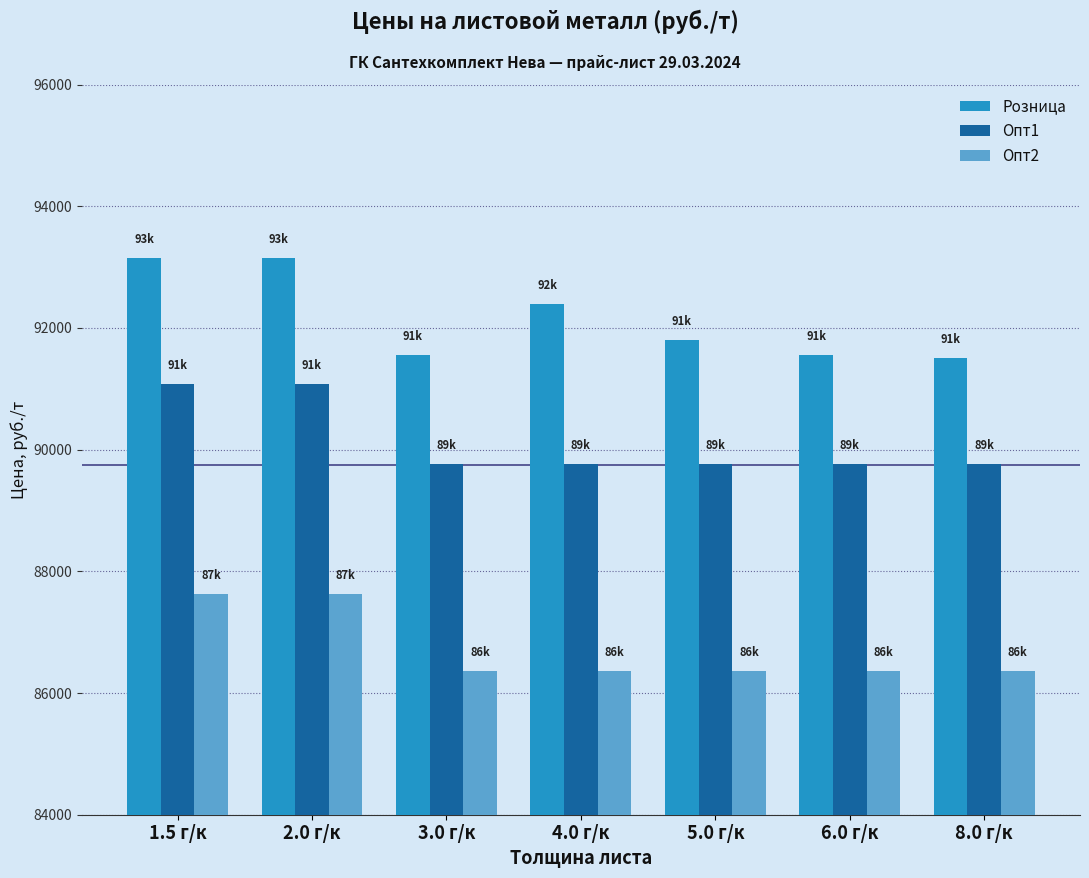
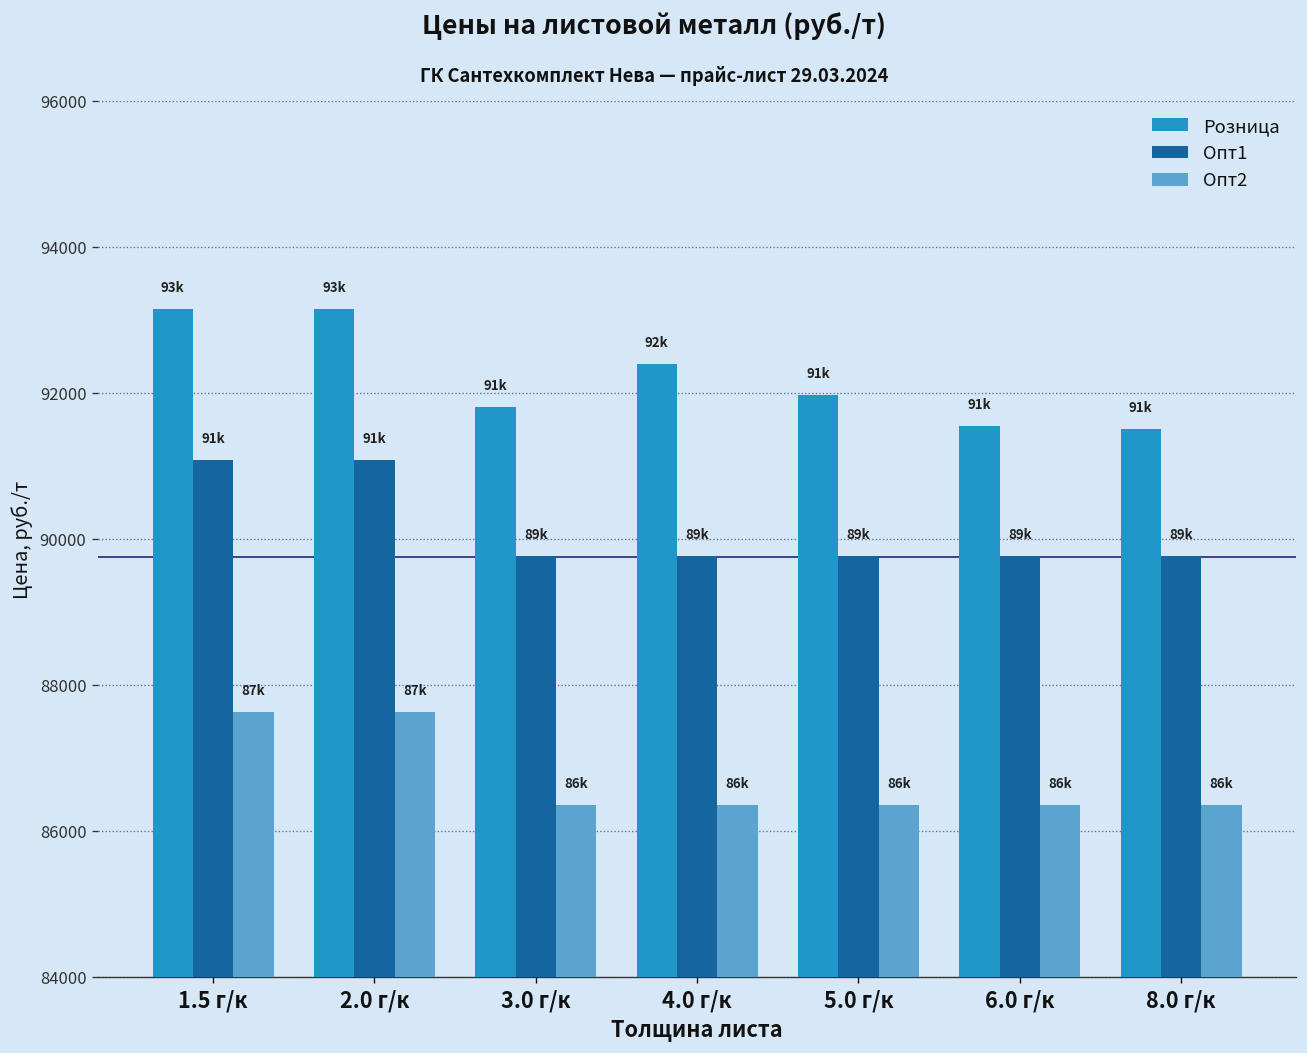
  {
    "Розница": {
-     "3.0 г/к": "91600",
-     "5.0 г/к": "91800"
+     "3.0 г/к": "91800",
+     "5.0 г/к": "92000"
    },
    "Опт1": {
      "1.5 г/к": "91k",
      "2.0 г/к": "91k"
    },
    "Опт2": {
      "3.0 г/к": "86k",
      "4.0 г/к": "86k",
      "5.0 г/к": "86k",
      "6.0 г/к": "86k",
      "8.0 г/к": "86k"
    }
  }
